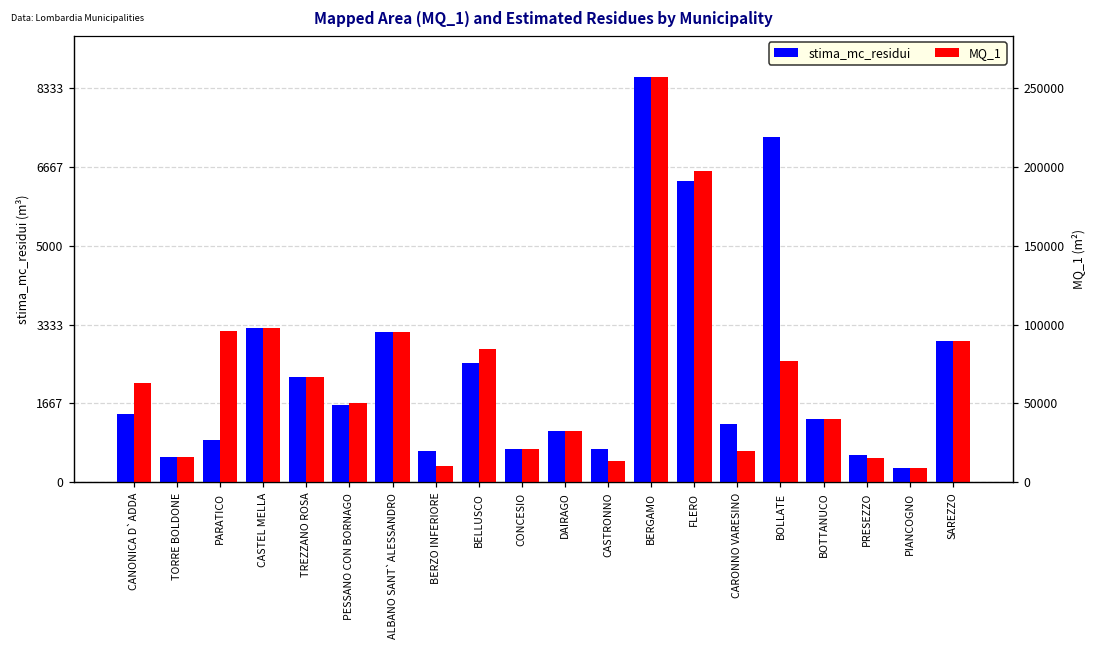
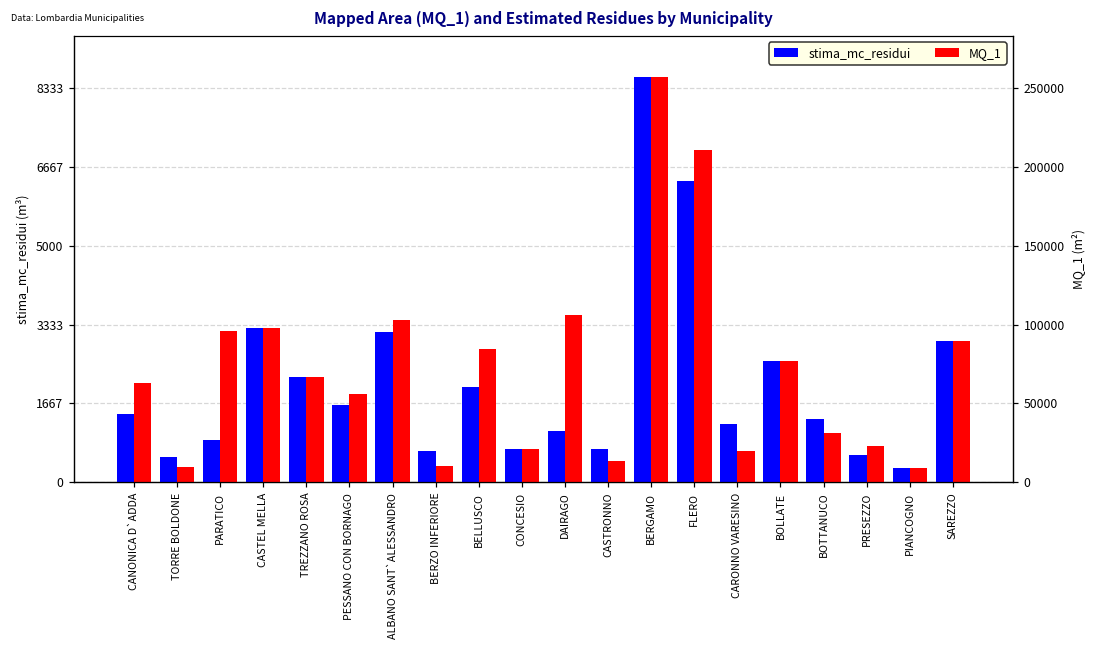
  {
    "stima_mc_residui": {
      "CANONICA D`ADDA": 1400,
      "TORRE BOLDONE": 500,
      "PARATICO": 900,
      "CASTEL MELLA": 3300,
      "TREZZANO ROSA": 2200,
      "PESSANO CON BORNAGO": 1600,
      "ALBANO SANT`ALESSANDRO": 3200,
      "BERZO INFERIORE": 600,
-     "BELLUSCO": 2500,
+     "BELLUSCO": 2000,
      "CONCESIO": 700,
      "DAIRAGO": 1100,
      "CASTRONNO": 700,
      "BERGAMO": 8600,
      "FLERO": 6400,
      "CARONNO VARESINO": 1200,
-     "BOLLATE": 7300,
+     "BOLLATE": 2600,
      "BOTTANUCO": 1300,
      "PRESEZZO": 600,
      "PIANCOGNO": 300,
      "SAREZZO": 3000
    },
    "MQ_1": {
      "CANONICA D`ADDA": 2100,
-     "TORRE BOLDONE": 500,
+     "TORRE BOLDONE": 300,
      "PARATICO": 3200,
      "CASTEL MELLA": 3300,
      "TREZZANO ROSA": 2200,
-     "PESSANO CON BORNAGO": 1700,
-     "ALBANO SANT`ALESSANDRO": 3200,
+     "PESSANO CON BORNAGO": 1900,
+     "ALBANO SANT`ALESSANDRO": 3400,
      "BERZO INFERIORE": 300,
      "BELLUSCO": 2800,
      "CONCESIO": 700,
-     "DAIRAGO": 1100,
+     "DAIRAGO": 3500,
      "CASTRONNO": 400,
      "BERGAMO": 8600,
-     "FLERO": 6600,
+     "FLERO": 7000,
      "CARONNO VARESINO": 700,
      "BOLLATE": 2600,
-     "BOTTANUCO": 1300,
-     "PRESEZZO": 500,
+     "BOTTANUCO": 1000,
+     "PRESEZZO": 800,
      "PIANCOGNO": 300,
      "SAREZZO": 3000
    }
  }
